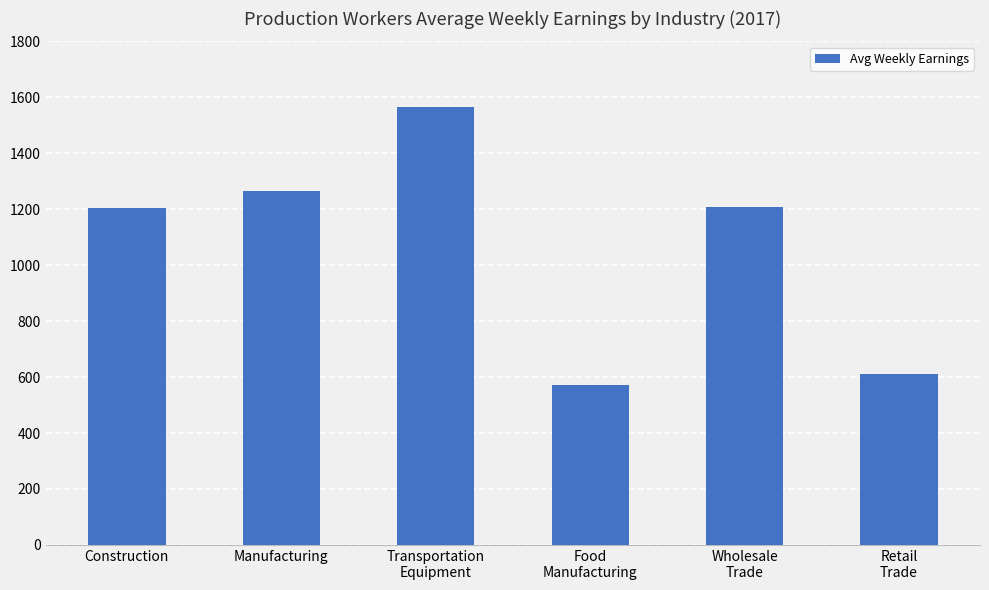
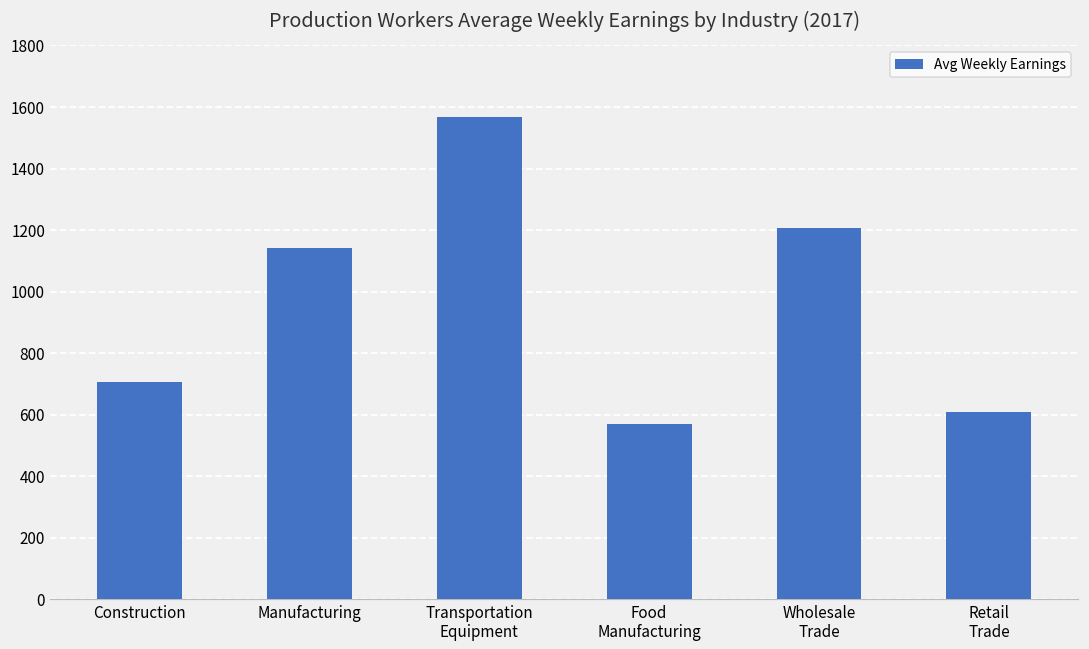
  {
-   "Construction": 1200,
-   "Manufacturing": 1270,
+   "Construction": 710,
+   "Manufacturing": 1140,
    "Transportation Equipment": 1570,
    "Food Manufacturing": 570,
    "Wholesale Trade": 1210,
    "Retail Trade": 610
  }
